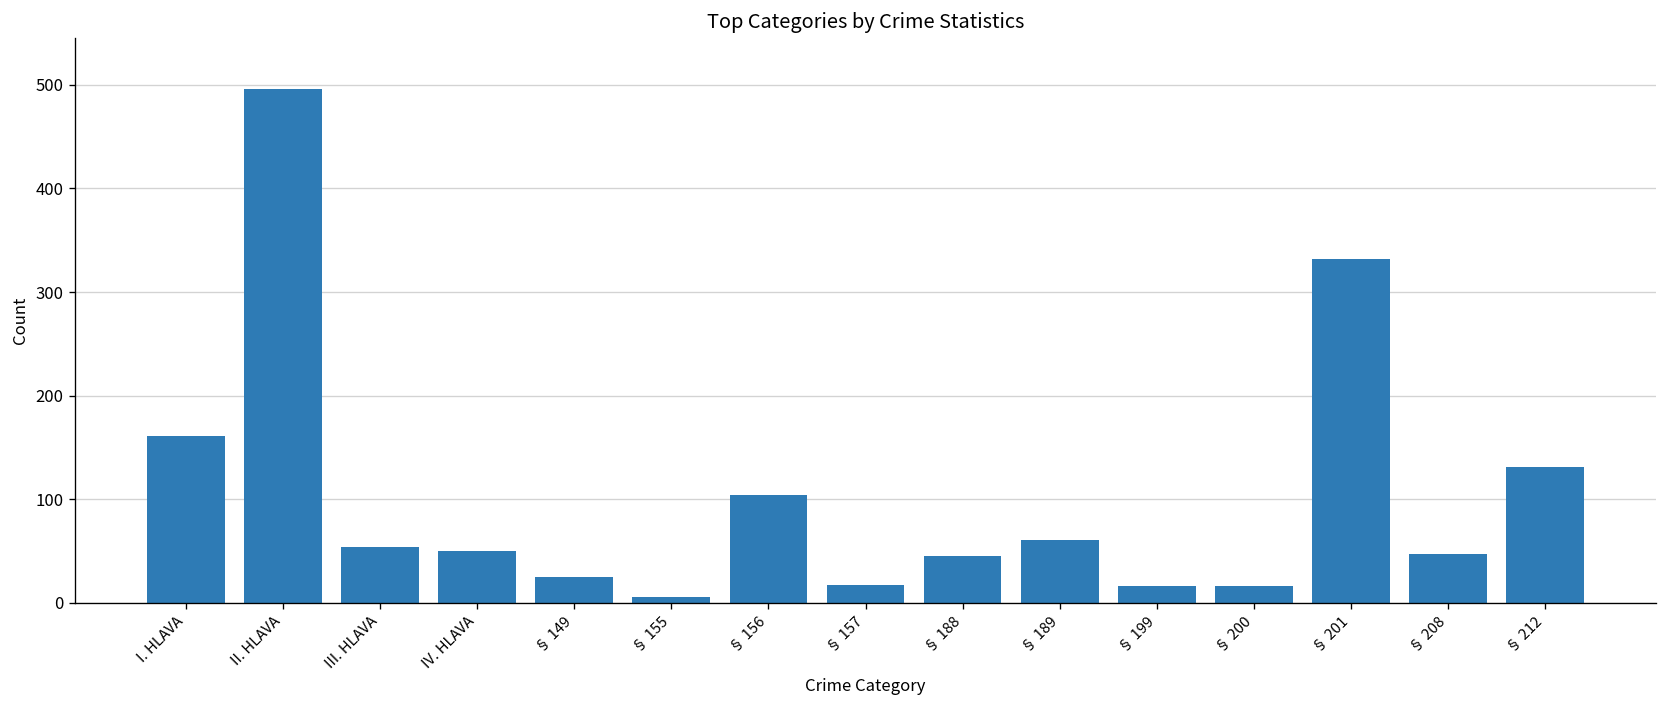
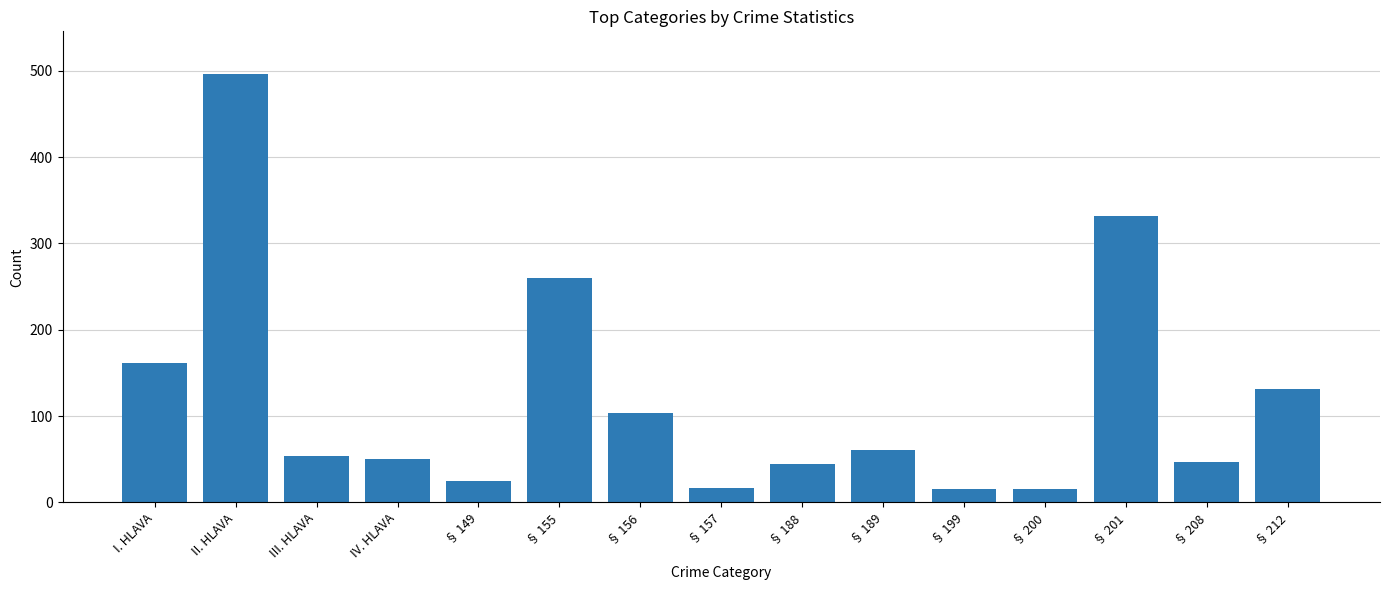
  {
    "I. HLAVA": 160,
    "II. HLAVA": 500,
    "III. HLAVA": 50,
    "IV. HLAVA": 50,
    "§ 149": 30,
-   "§ 155": 10,
+   "§ 155": 260,
    "§ 156": 100,
    "§ 157": 20,
    "§ 188": 50,
    "§ 189": 60,
    "§ 199": 20,
    "§ 200": 20,
    "§ 201": 330,
    "§ 208": 50,
    "§ 212": 130
  }
